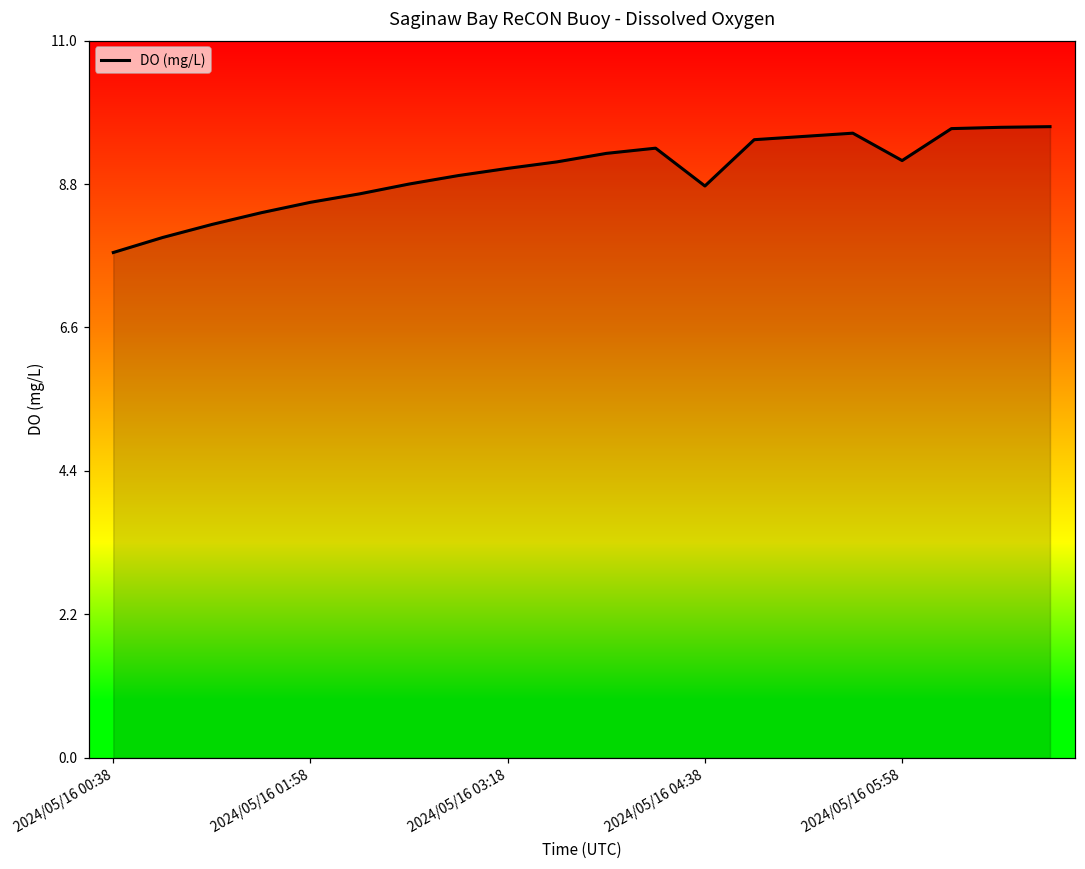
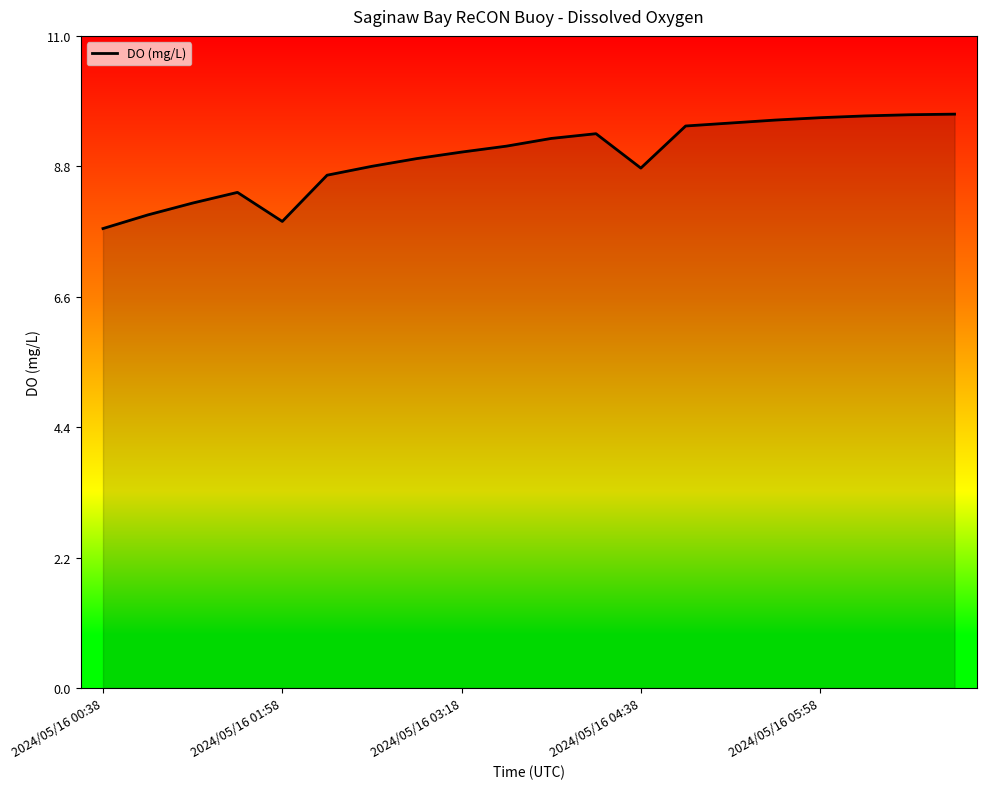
  {
    "2024/05/16 00:38": 7.8,
-   "2024/05/16 01:58": 8.5,
+   "2024/05/16 01:58": 7.9,
    "2024/05/16 03:18": 9.0,
    "2024/05/16 04:38": 8.8,
-   "2024/05/16 05:58": 9.2
+   "2024/05/16 05:58": 9.6
  }
